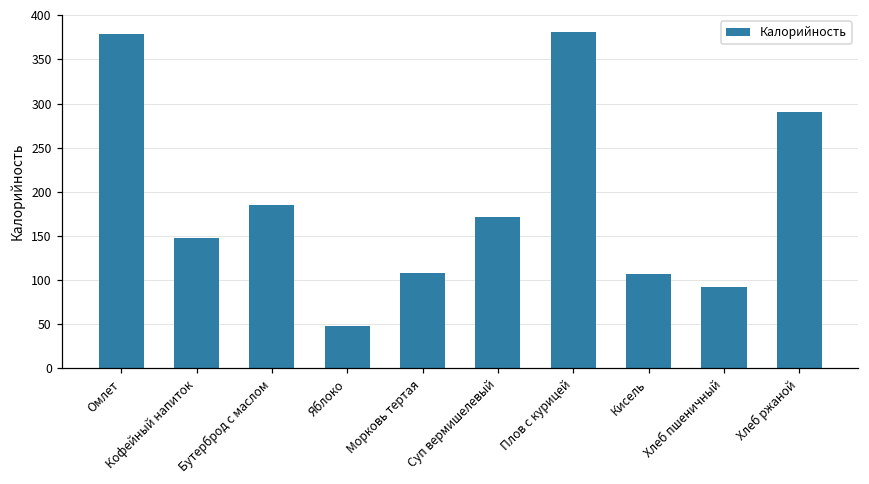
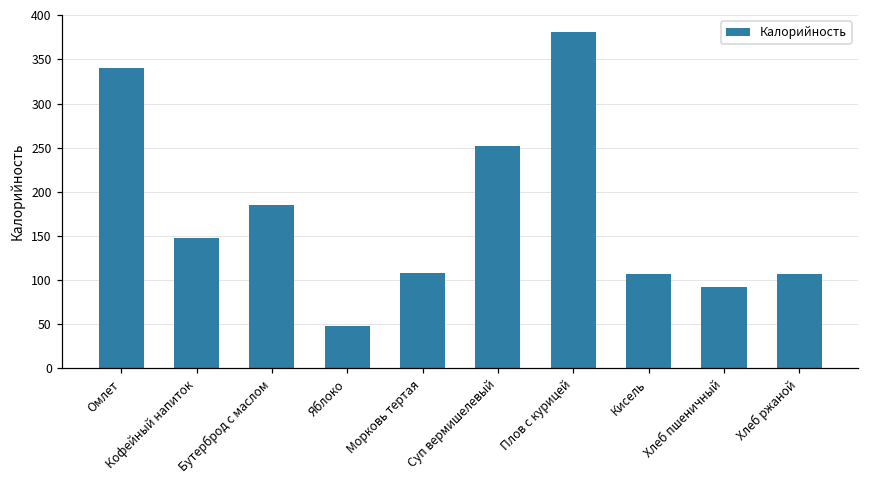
  {
-   "Омлет": 380,
+   "Омлет": 340,
    "Кофейный напиток": 150,
    "Бутерброд с маслом": 180,
    "Яблоко": 50,
    "Морковь тертая": 110,
-   "Суп вермишелевый": 170,
+   "Суп вермишелевый": 250,
    "Плов с курицей": 380,
    "Кисель": 110,
    "Хлеб пшеничный": 90,
-   "Хлеб ржаной": 290
+   "Хлеб ржаной": 110
  }
